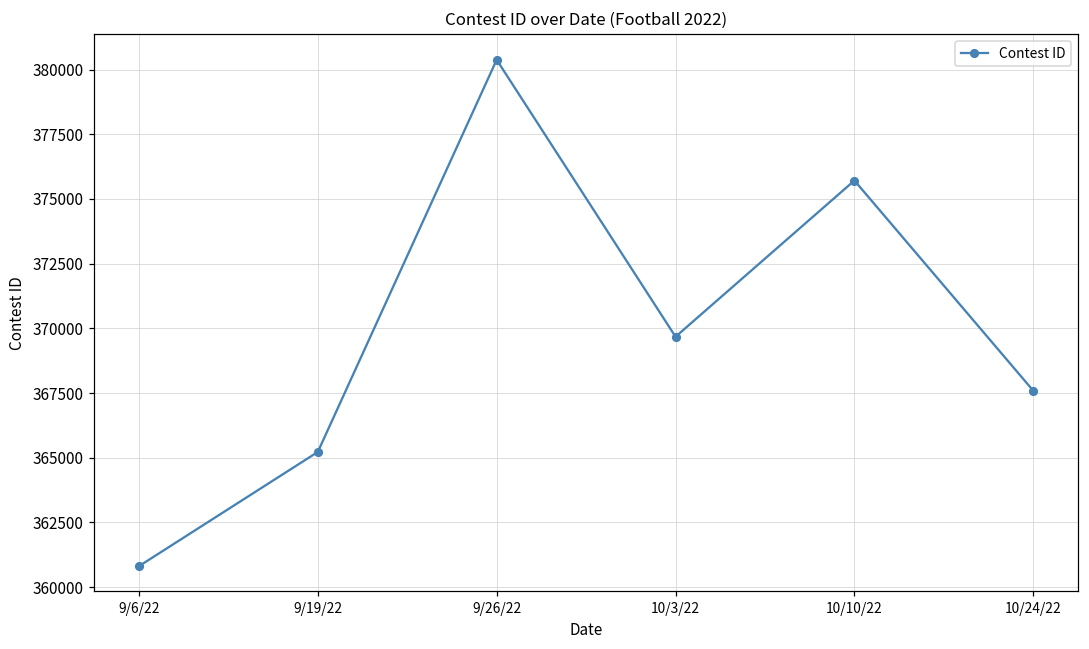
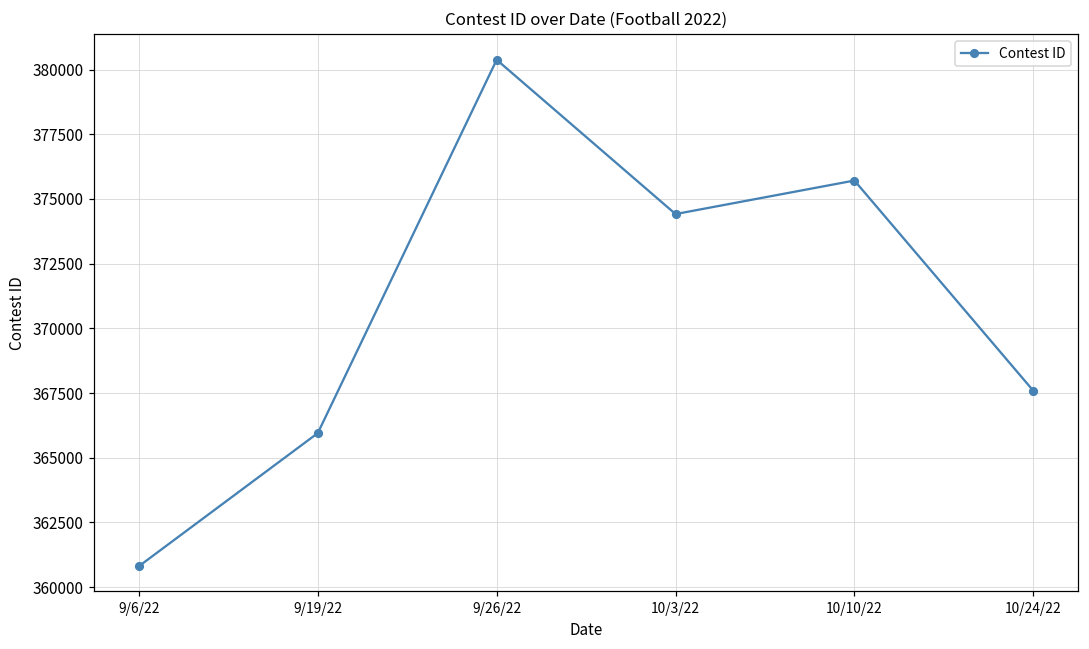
  {
    "9/6/22": 360800,
-   "9/19/22": 365200,
+   "9/19/22": 366000,
    "9/26/22": 380400,
-   "10/3/22": 369700,
+   "10/3/22": 374400,
    "10/10/22": 375700,
    "10/24/22": 367600
  }
